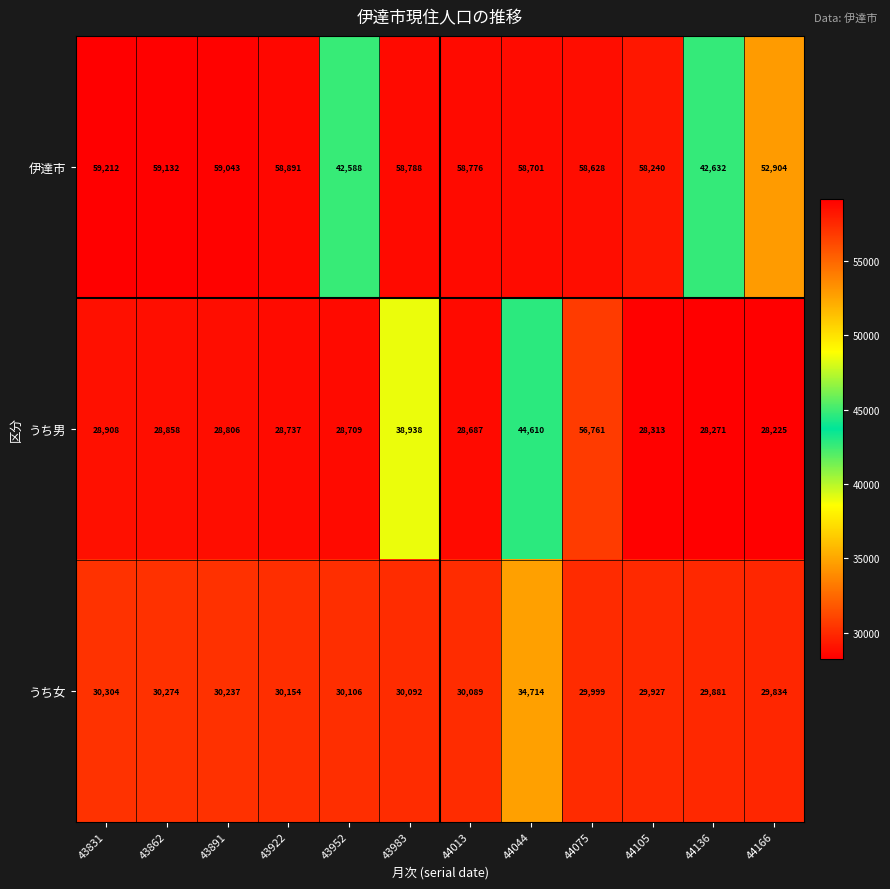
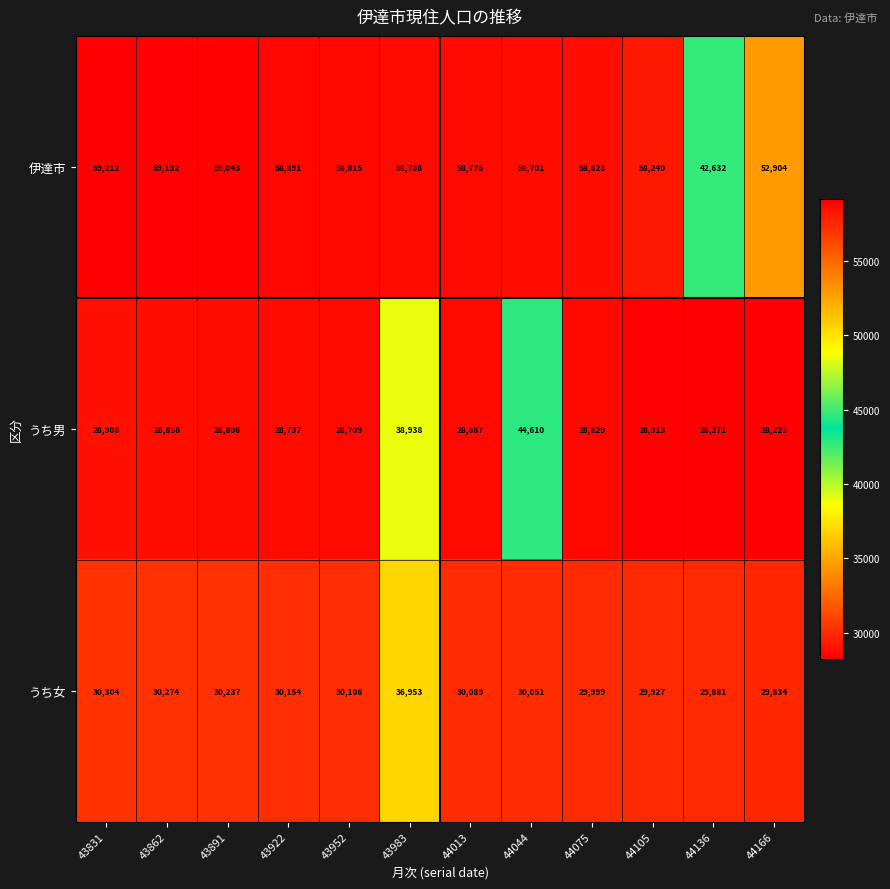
  {
    "伊達市": {
      "43831": "59,212",
      "43862": "59,132",
      "43891": "59,043",
      "43922": "58,891",
-     "43952": "42,588",
+     "43952": "58,815",
      "43983": "58,788",
      "44013": "58,776",
      "44044": "58,701",
      "44075": "58,628",
      "44105": "58,240",
      "44136": "42,632",
      "44166": "52,904"
    },
    "うち男": {
      "43831": "28,908",
      "43862": "28,858",
      "43891": "28,806",
      "43922": "28,737",
      "43952": "28,709",
      "43983": "38,938",
      "44013": "28,687",
      "44044": "44,610",
-     "44075": "56,761",
+     "44075": "28,629",
      "44105": "28,313",
      "44136": "28,271",
      "44166": "28,225"
    },
    "うち女": {
      "43831": "30,304",
      "43862": "30,274",
      "43891": "30,237",
      "43922": "30,154",
      "43952": "30,106",
-     "43983": "30,092",
+     "43983": "36,953",
      "44013": "30,089",
-     "44044": "34,714",
+     "44044": "30,051",
      "44075": "29,999",
      "44105": "29,927",
      "44136": "29,881",
      "44166": "29,834"
    }
  }
